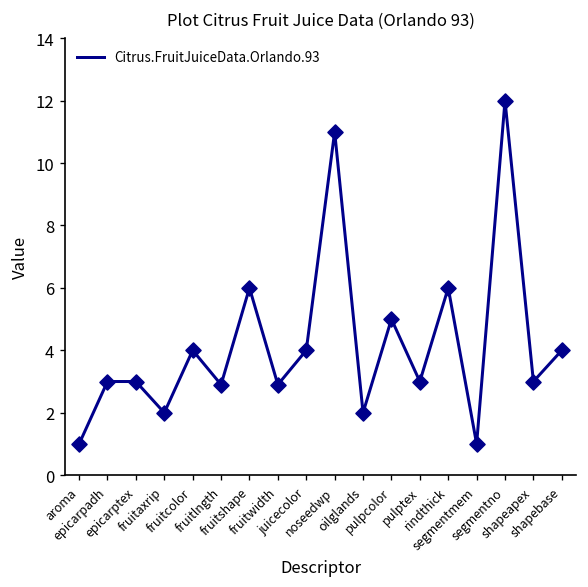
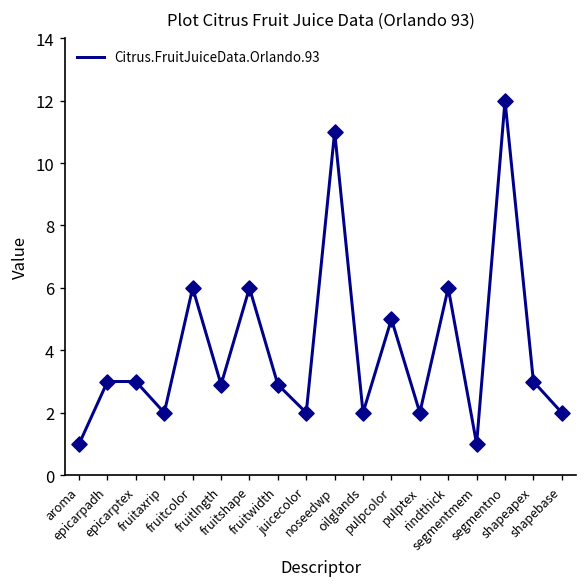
  {
    "aroma": 1,
    "epicarpadh": 3,
    "epicarptex": 3,
    "fruitaxrip": 2,
-   "fruitcolor": 4,
+   "fruitcolor": 6,
    "fruitlngth": 2.9,
    "fruitshape": 6,
    "fruitwidth": 2.9,
-   "juicecolor": 4,
+   "juicecolor": 2,
    "noseedwp": 11,
    "oilglands": 2,
    "pulpcolor": 5,
-   "pulptex": 3,
+   "pulptex": 2,
    "rindthick": 6,
    "segmentmem": 1,
    "segmentno": 12,
    "shapeapex": 3,
-   "shapebase": 4
+   "shapebase": 2
  }
